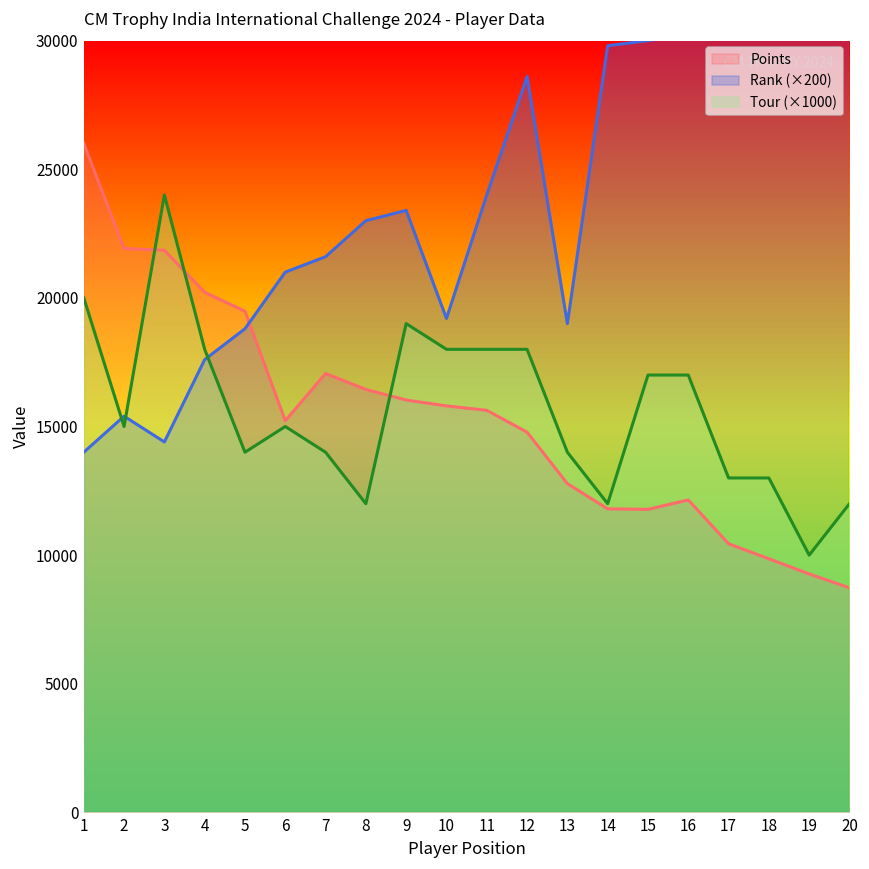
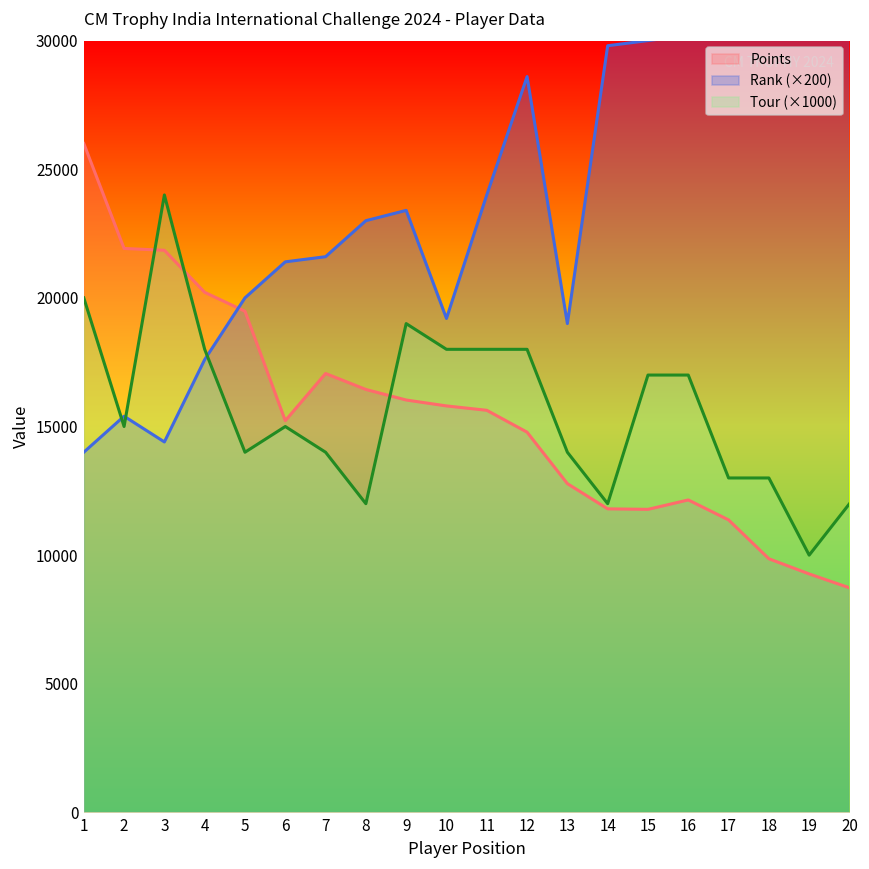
  {
    "Points": {
      "1": 26000,
      "2": 21900,
      "3": 21900,
      "4": 20200,
      "5": 19500,
      "6": 15200,
      "7": 17100,
      "8": 16400,
      "9": 16000,
      "10": 15800,
      "11": 15600,
      "12": 14800,
      "13": 12800,
      "14": 11800,
      "15": 11800,
      "16": 12100,
-     "17": 10400,
+     "17": 11400,
      "18": 9900,
      "19": 9300,
      "20": 8700
    },
    "Rank (×200)": {
      "1": 14000,
      "2": 15400,
      "3": 14400,
      "4": 17600,
-     "5": 18800,
-     "6": 21000,
+     "5": 20000,
+     "6": 21400,
      "7": 21600,
      "8": 23000,
      "9": 23400,
      "10": 19200,
      "11": 24000,
      "12": 28600,
      "13": 19000,
      "14": 29800,
      "15": 30000
    },
    "Tour (×1000)": {
      "1": 20000,
      "2": 15000,
      "3": 24000,
      "4": 18000,
      "5": 14000,
      "6": 15000,
      "7": 14000,
      "8": 12000,
      "9": 19000,
      "10": 18000,
      "11": 18000,
      "12": 18000,
      "13": 14000,
      "14": 12000,
      "15": 17000,
      "16": 17000,
      "17": 13000,
      "18": 13000,
      "19": 10000,
      "20": 12000
    }
  }
